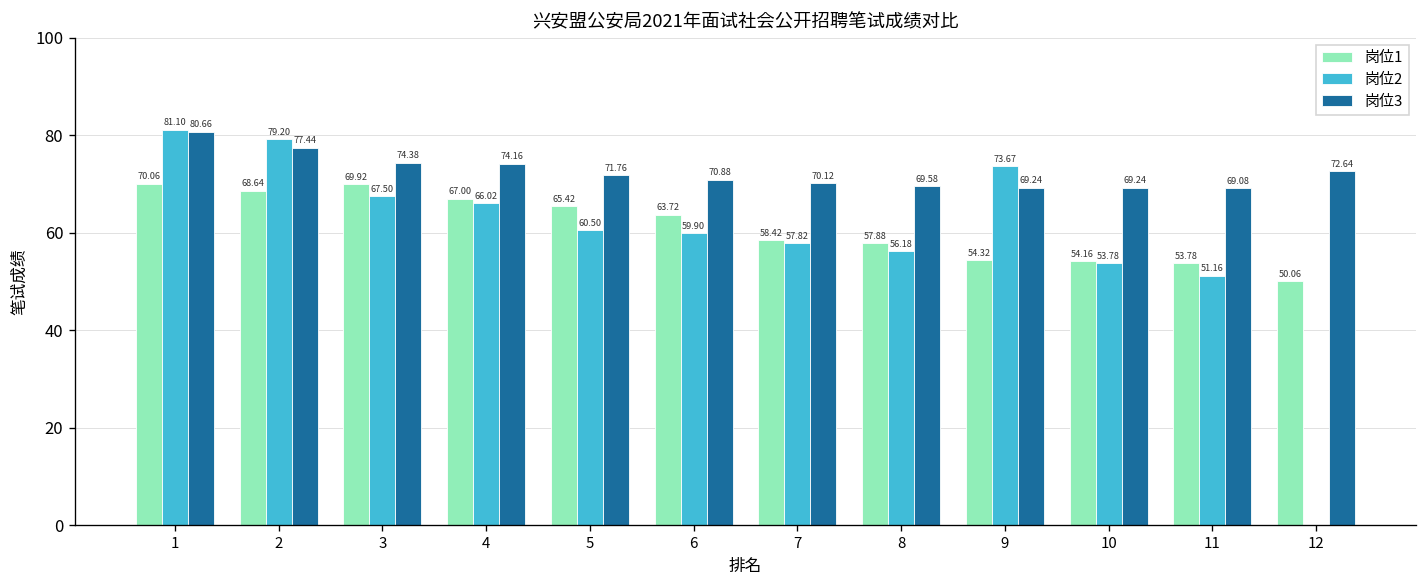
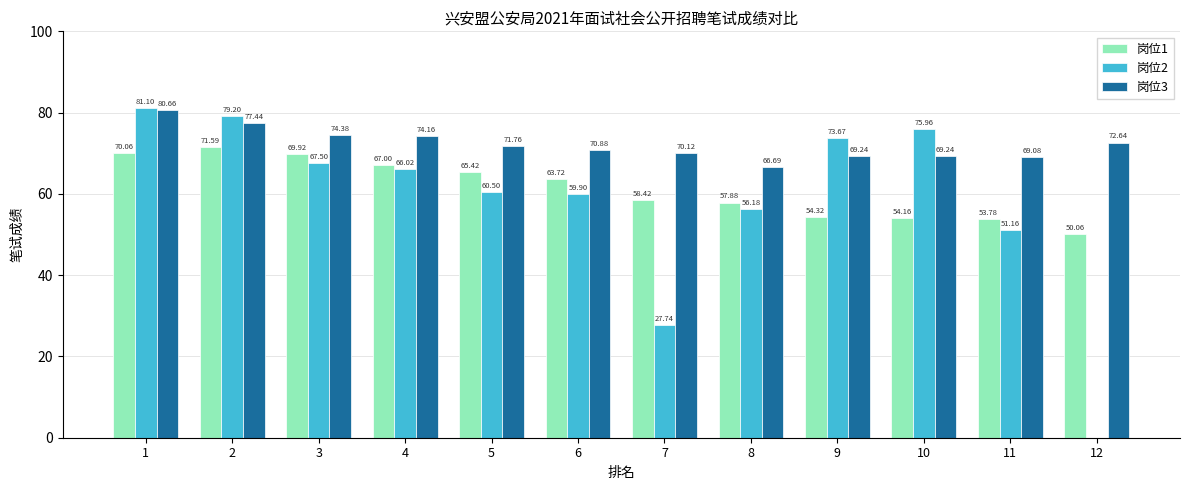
  {
    "岗位1": {
      "1": 70.06,
-     "2": 68.64,
+     "2": 71.59,
      "3": 69.92,
      "4": 67.00,
      "5": 65.42,
      "6": 63.72,
      "7": 58.42,
      "8": 57.88,
      "9": 54.32,
      "10": 54.16,
      "11": 53.78,
      "12": 50.06
    },
    "岗位2": {
      "1": 81.10,
      "2": 79.20,
      "3": 67.50,
      "4": 66.02,
      "5": 60.50,
      "6": 59.90,
-     "7": 57.82,
+     "7": 27.74,
      "8": 56.18,
      "9": 73.67,
-     "10": 53.78,
+     "10": 75.96,
      "11": 51.16
    },
    "岗位3": {
      "1": 80.66,
      "2": 77.44,
      "3": 74.38,
      "4": 74.16,
      "5": 71.76,
      "6": 70.88,
      "7": 70.12,
-     "8": 69.58,
+     "8": 66.69,
      "9": 69.24,
      "10": 69.24,
      "11": 69.08,
      "12": 72.64
    }
  }
